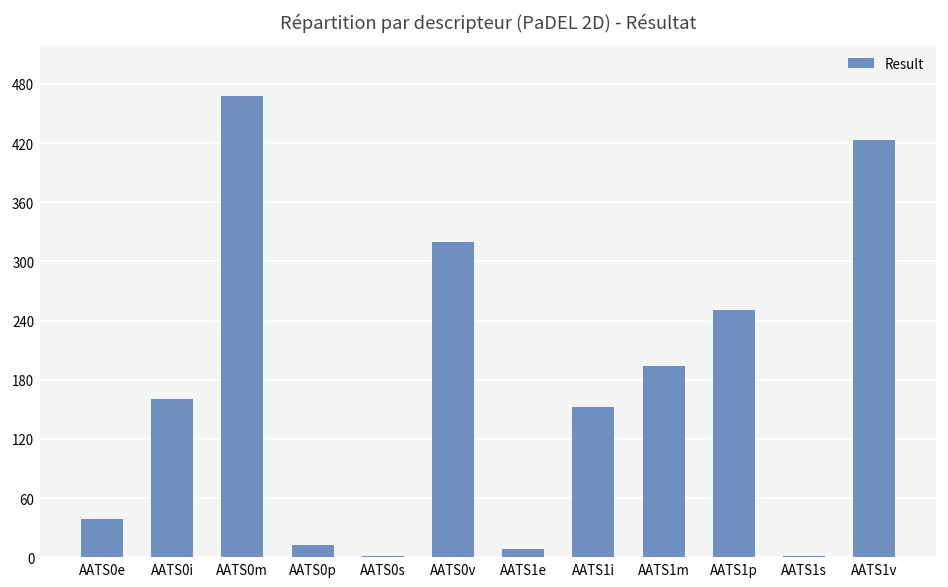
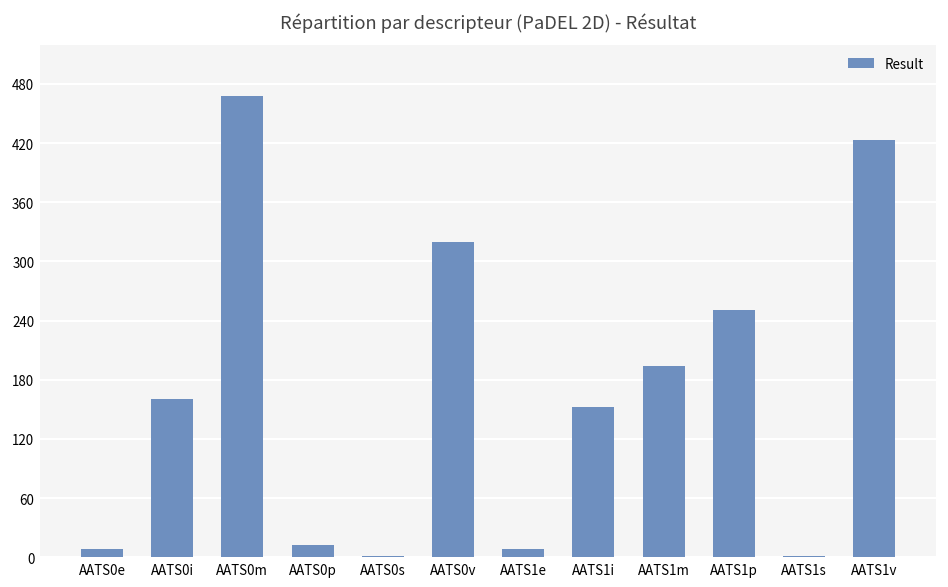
  {
-   "AATS0e": 40,
+   "AATS0e": 10,
    "AATS0i": 160,
    "AATS0m": 470,
    "AATS0p": 10,
    "AATS0v": 320,
    "AATS1e": 10,
    "AATS1i": 150,
    "AATS1m": 190,
    "AATS1p": 250,
    "AATS1v": 420
  }
